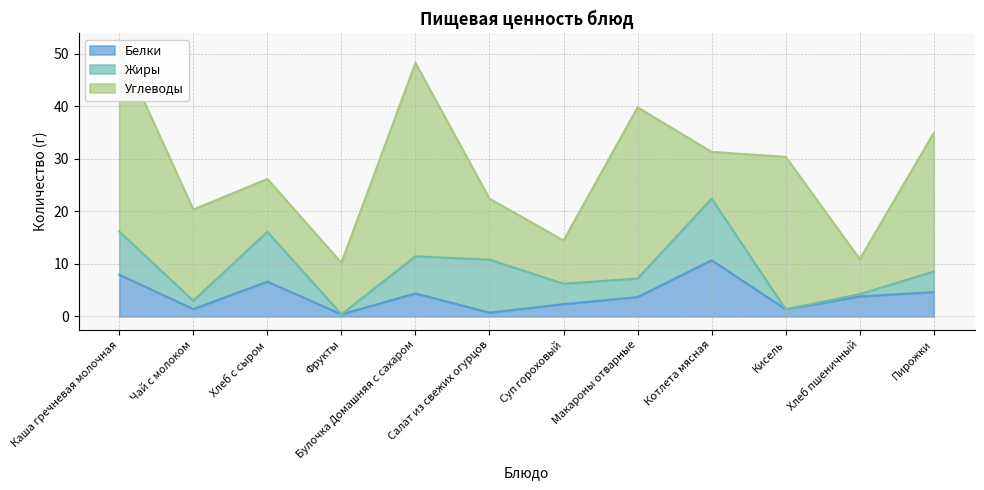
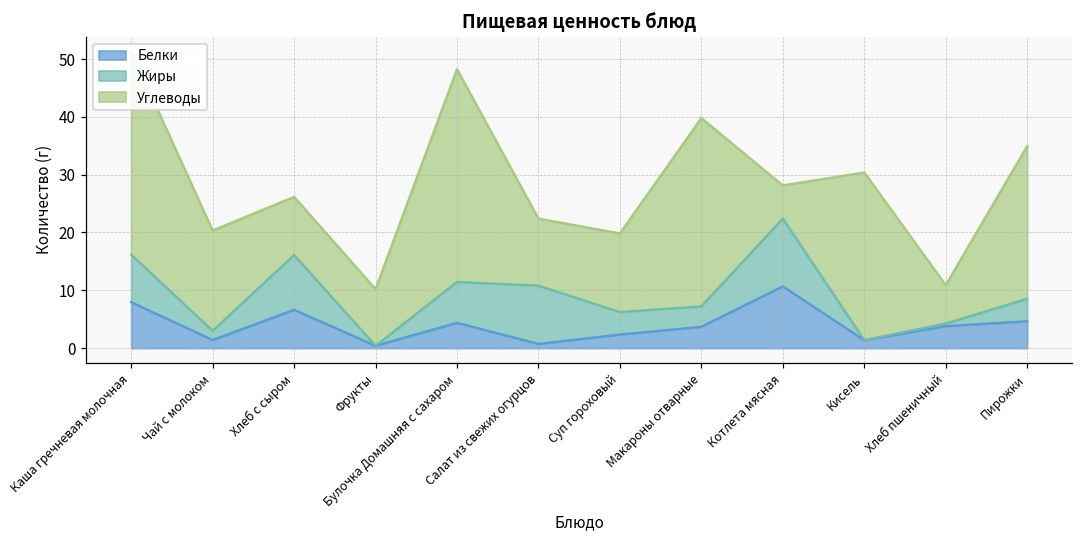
  {
    "Углеводы": {
      "Чай с молоком": 17,
      "Хлеб с сыром": 10,
      "Фрукты": 10,
      "Булочка Домашняя с сахаром": 37,
      "Салат из свежих огурцов": 12,
-     "Суп гороховый": 8,
+     "Суп гороховый": 14,
      "Макароны отварные": 33,
-     "Котлета мясная": 9,
+     "Котлета мясная": 6,
      "Кисель": 29,
      "Хлеб пшеничный": 7,
      "Пирожки": 26
    }
  }
